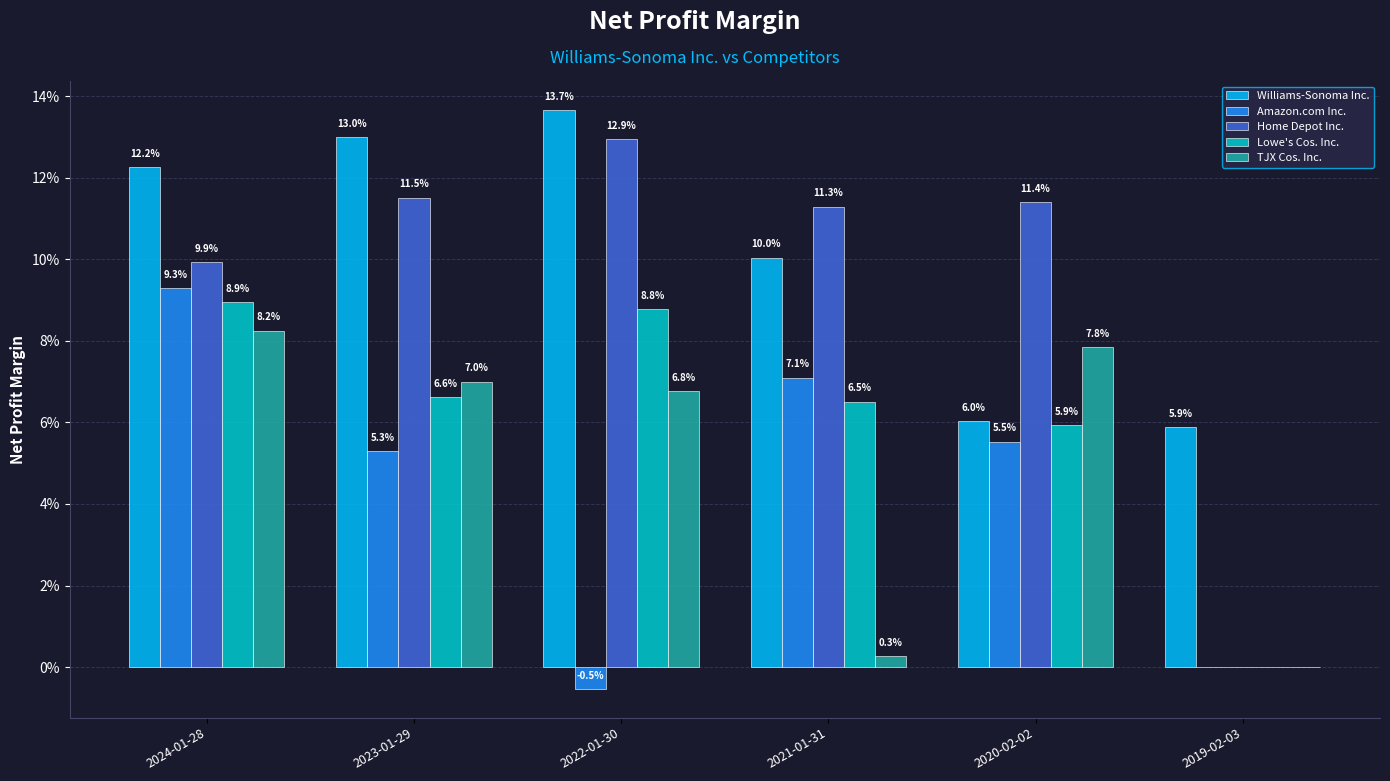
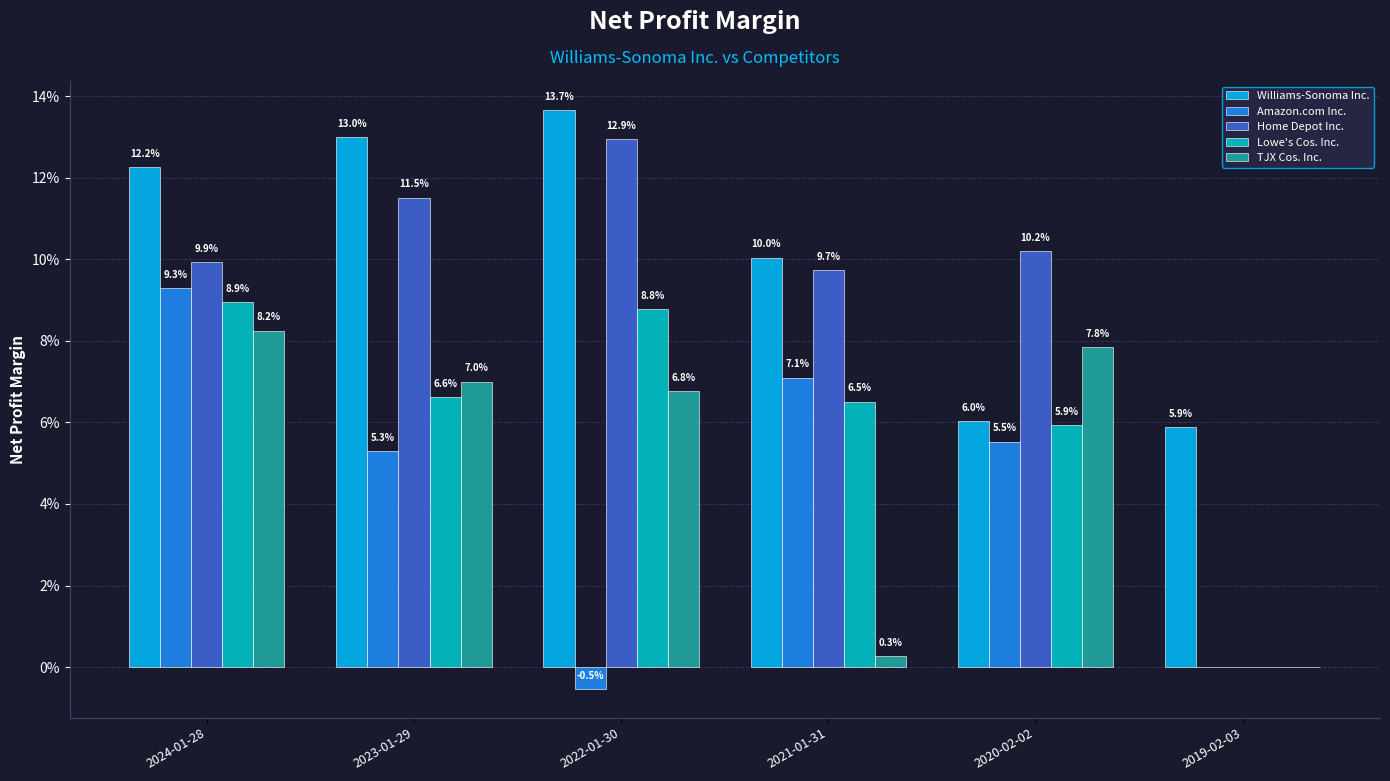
  {
    "Home Depot Inc.": {
      "2024-01-28": "9.9%",
      "2023-01-29": "11.5%",
      "2022-01-30": "12.9%",
-     "2021-01-31": "11.3%",
-     "2020-02-02": "11.4%"
+     "2021-01-31": "9.7%",
+     "2020-02-02": "10.2%"
    }
  }
